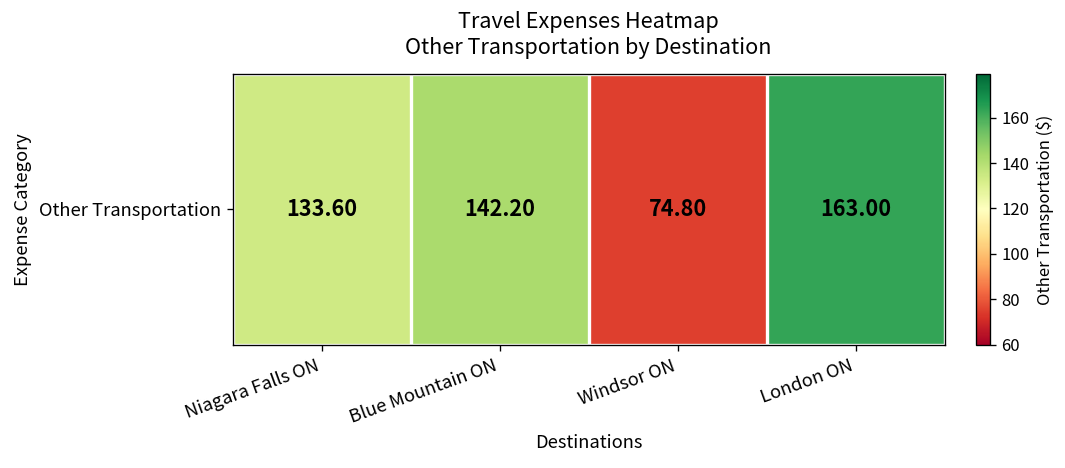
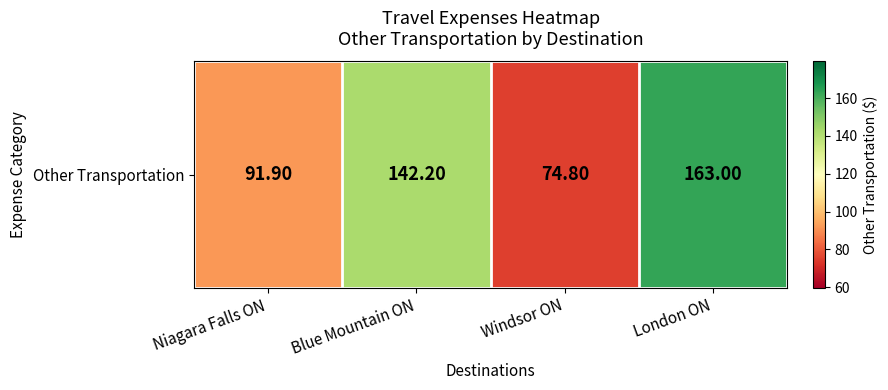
  {
    "Other Transportation": {
-     "Niagara Falls ON": 133.60,
+     "Niagara Falls ON": 91.90,
      "Blue Mountain ON": 142.20,
      "Windsor ON": 74.80,
      "London ON": 163.00
    }
  }
